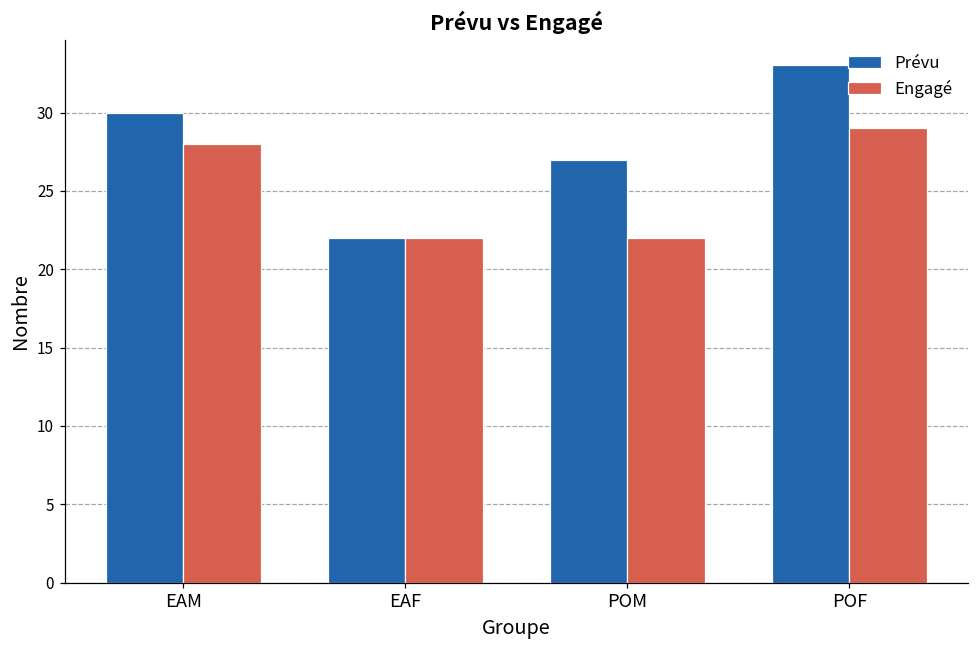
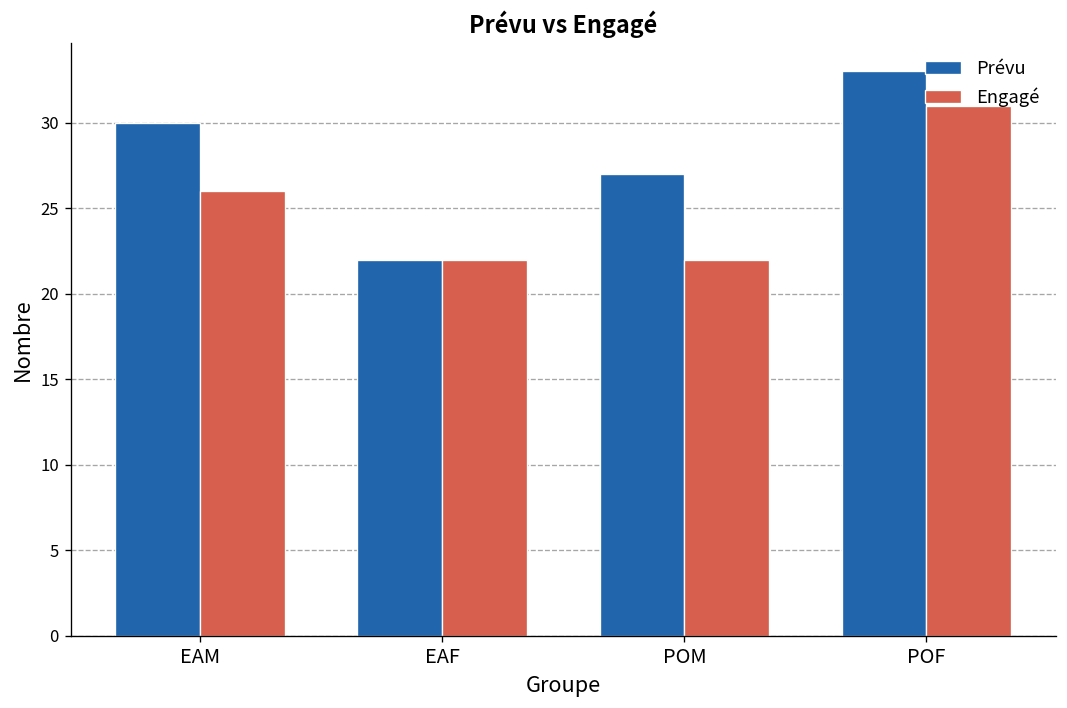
  {
    "Prévu": {
      "EAM": 30,
      "EAF": 22,
      "POM": 27,
      "POF": 33
    },
    "Engagé": {
-     "EAM": 28,
+     "EAM": 26,
      "EAF": 22,
      "POM": 22,
-     "POF": 29
+     "POF": 31
    }
  }
